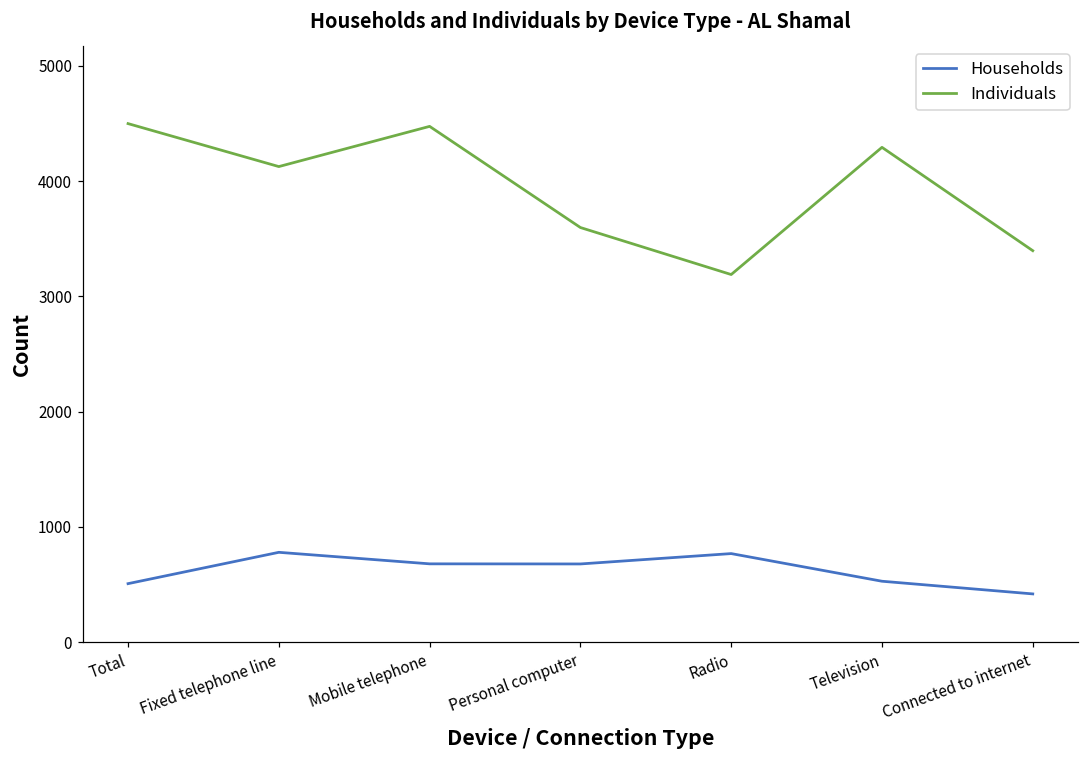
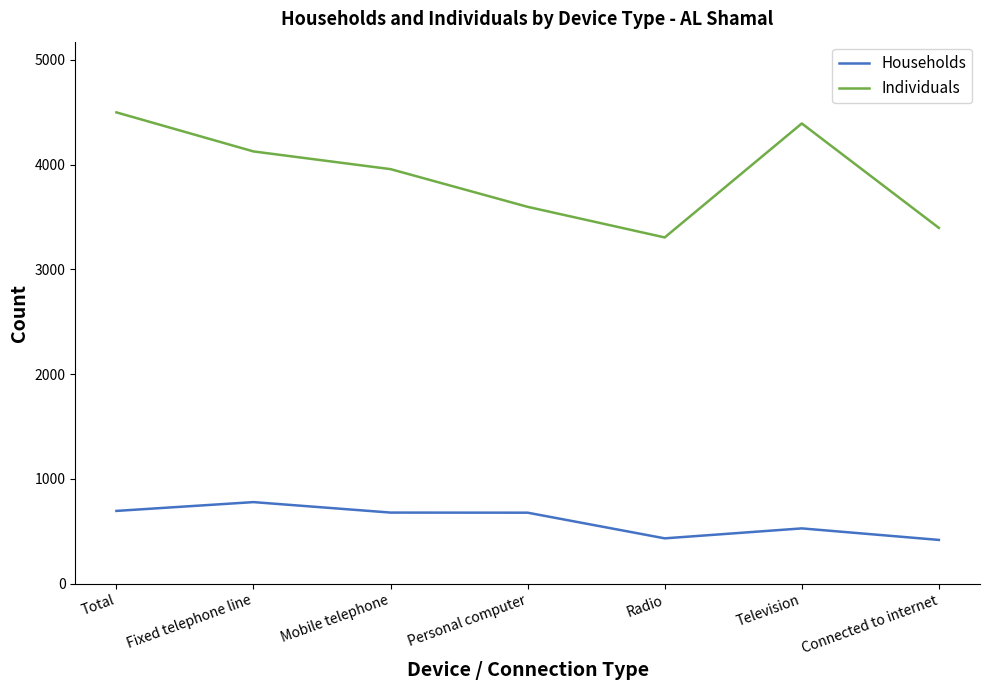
  {
    "Households": {
-     "Total": 510,
+     "Total": 700,
      "Fixed telephone line": 780,
      "Mobile telephone": 680,
      "Personal computer": 680,
-     "Radio": 770,
+     "Radio": 430,
      "Television": 530,
      "Connected to internet": 420
    },
    "Individuals": {
      "Total": 4500,
      "Fixed telephone line": 4130,
-     "Mobile telephone": 4480,
+     "Mobile telephone": 3960,
      "Personal computer": 3600,
-     "Radio": 3190,
-     "Television": 4290,
+     "Radio": 3310,
+     "Television": 4390,
      "Connected to internet": 3400
    }
  }
